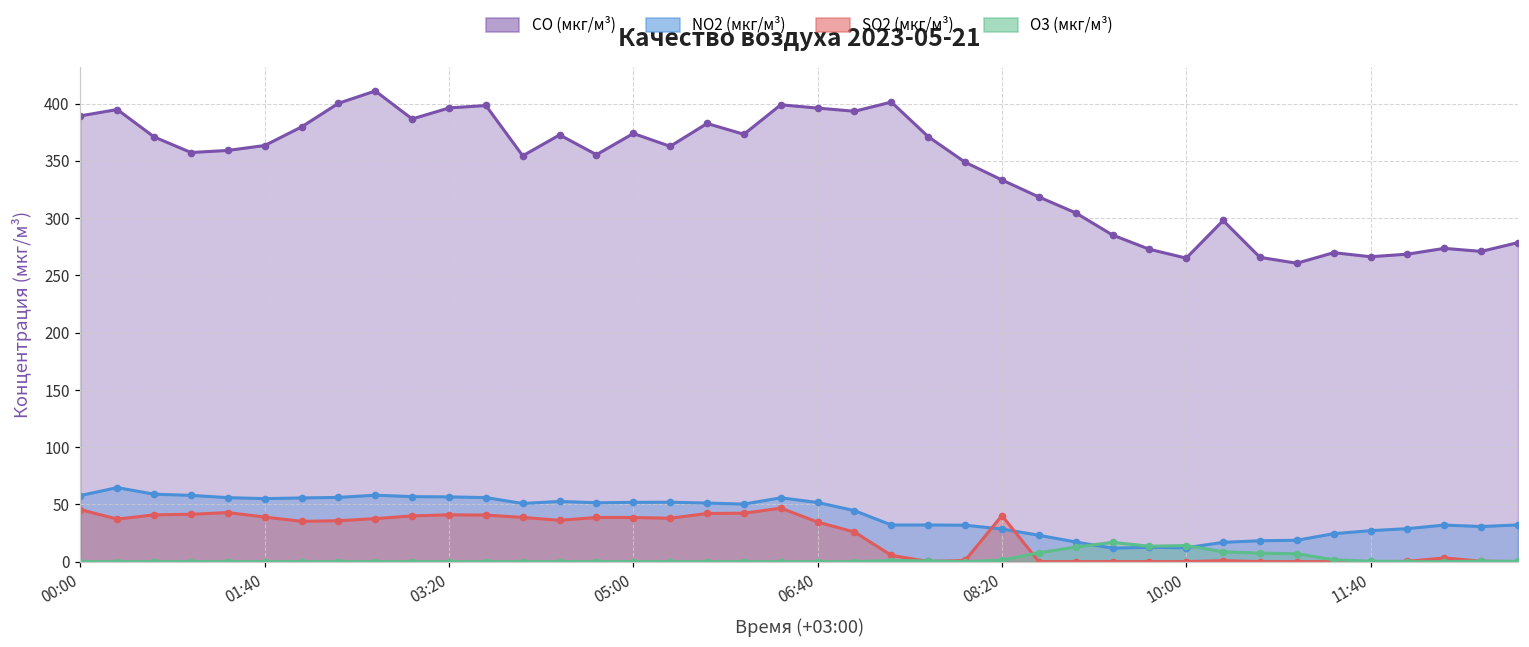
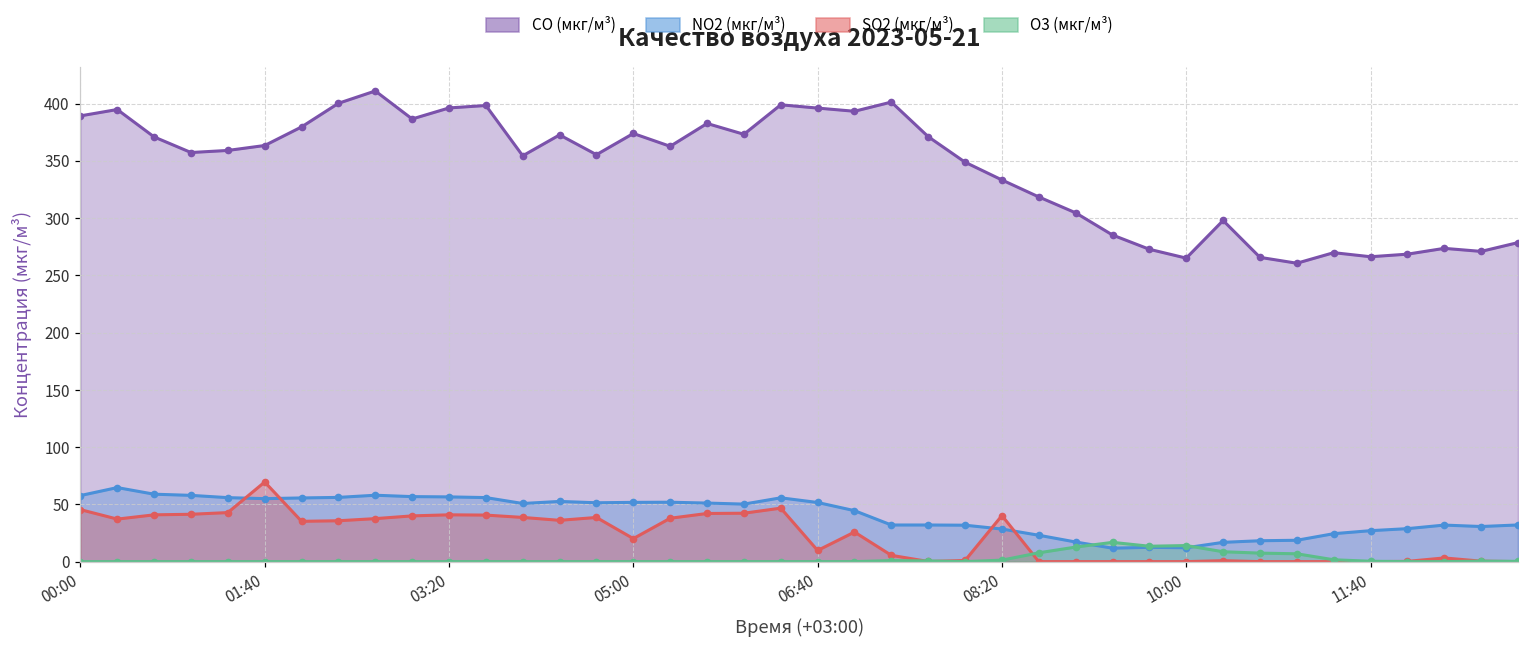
  {
    "SO2 (мкг/м³)": {
      "00:00": 45,
-     "01:40": 39,
+     "01:40": 70,
      "03:20": 41,
-     "05:00": 39,
-     "06:40": 35,
+     "05:00": 20,
+     "06:40": 10,
      "08:20": 40,
      "10:00": 0
    }
  }
